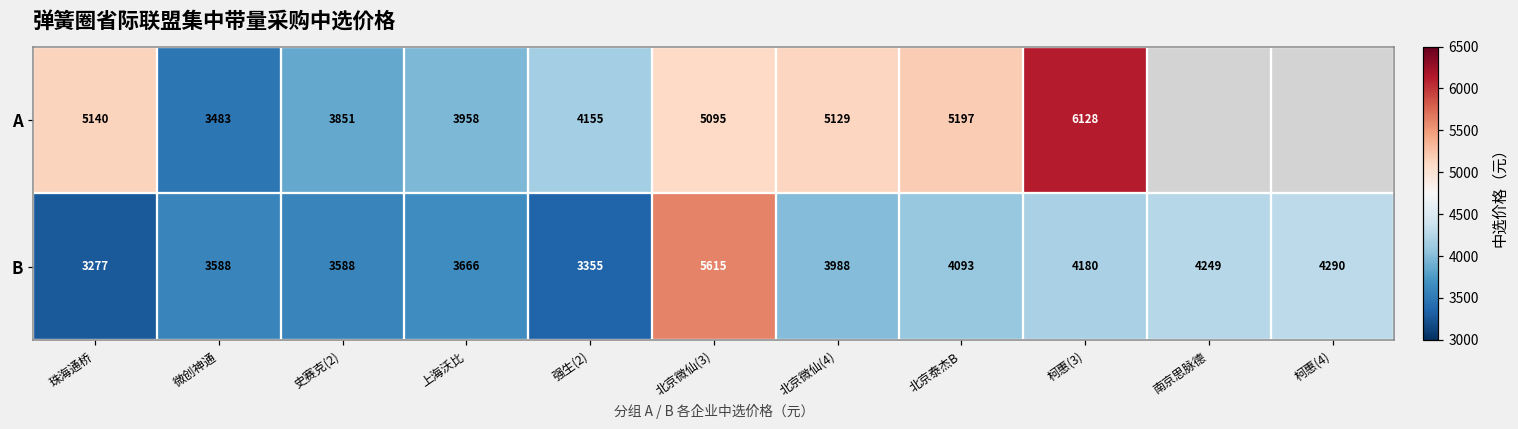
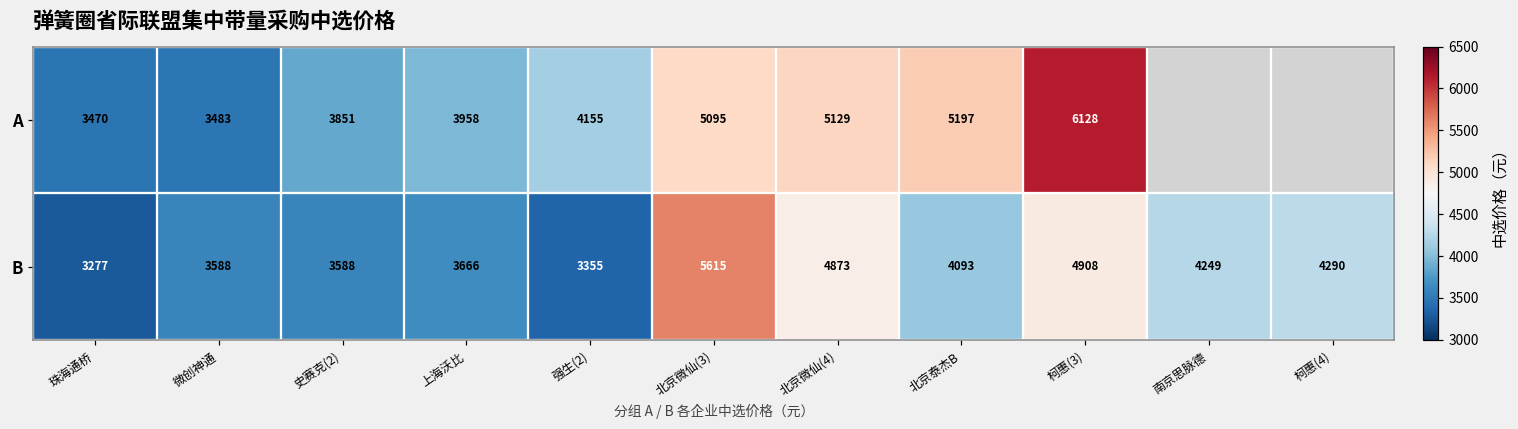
  {
    "A": {
-     "珠海通桥": 5140,
+     "珠海通桥": 3470,
      "微创神通": 3483,
      "史赛克(2)": 3851,
      "上海沃比": 3958,
      "强生(2)": 4155,
      "北京微仙(3)": 5095,
      "北京微仙(4)": 5129,
      "北京泰杰B": 5197,
      "柯惠(3)": 6128
    },
    "B": {
      "珠海通桥": 3277,
      "微创神通": 3588,
      "史赛克(2)": 3588,
      "上海沃比": 3666,
      "强生(2)": 3355,
      "北京微仙(3)": 5615,
-     "北京微仙(4)": 3988,
+     "北京微仙(4)": 4873,
      "北京泰杰B": 4093,
-     "柯惠(3)": 4180,
+     "柯惠(3)": 4908,
      "南京思脉德": 4249,
      "柯惠(4)": 4290
    }
  }
